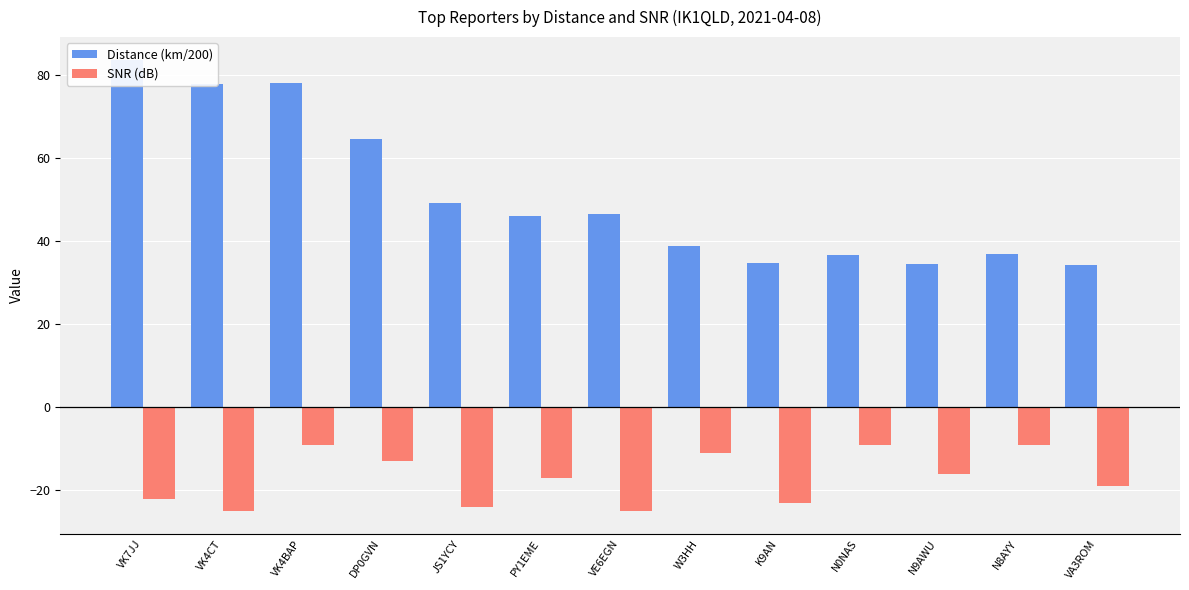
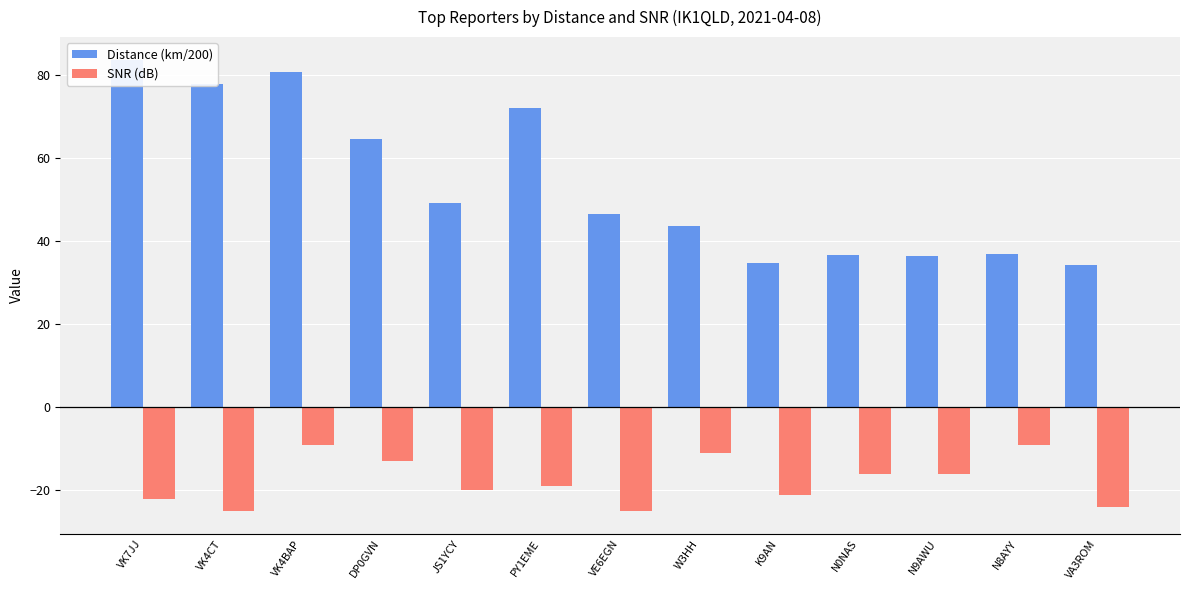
  {
    "Distance (km/200)": {
-     "VK4BAP": 78,
+     "VK4BAP": 81,
      "DP0GVN": 65,
      "JS1YCY": 49,
-     "PY1EME": 46,
+     "PY1EME": 72,
      "VE6EGN": 47,
-     "W3HH": 39,
+     "W3HH": 44,
      "K9AN": 35,
      "N0NAS": 37,
-     "N9AWU": 35,
+     "N9AWU": 36,
      "N8AYY": 37,
      "VA3ROM": 34
    },
    "SNR (dB)": {
      "VK7JJ": -22,
      "VK4CT": -25,
      "VK4BAP": -9,
      "DP0GVN": -13,
-     "JS1YCY": -24,
-     "PY1EME": -17,
+     "JS1YCY": -20,
+     "PY1EME": -19,
      "VE6EGN": -25,
      "W3HH": -11,
-     "K9AN": -23,
-     "N0NAS": -9,
+     "K9AN": -21,
+     "N0NAS": -16,
      "N9AWU": -16,
      "N8AYY": -9,
-     "VA3ROM": -19
+     "VA3ROM": -24
    }
  }
